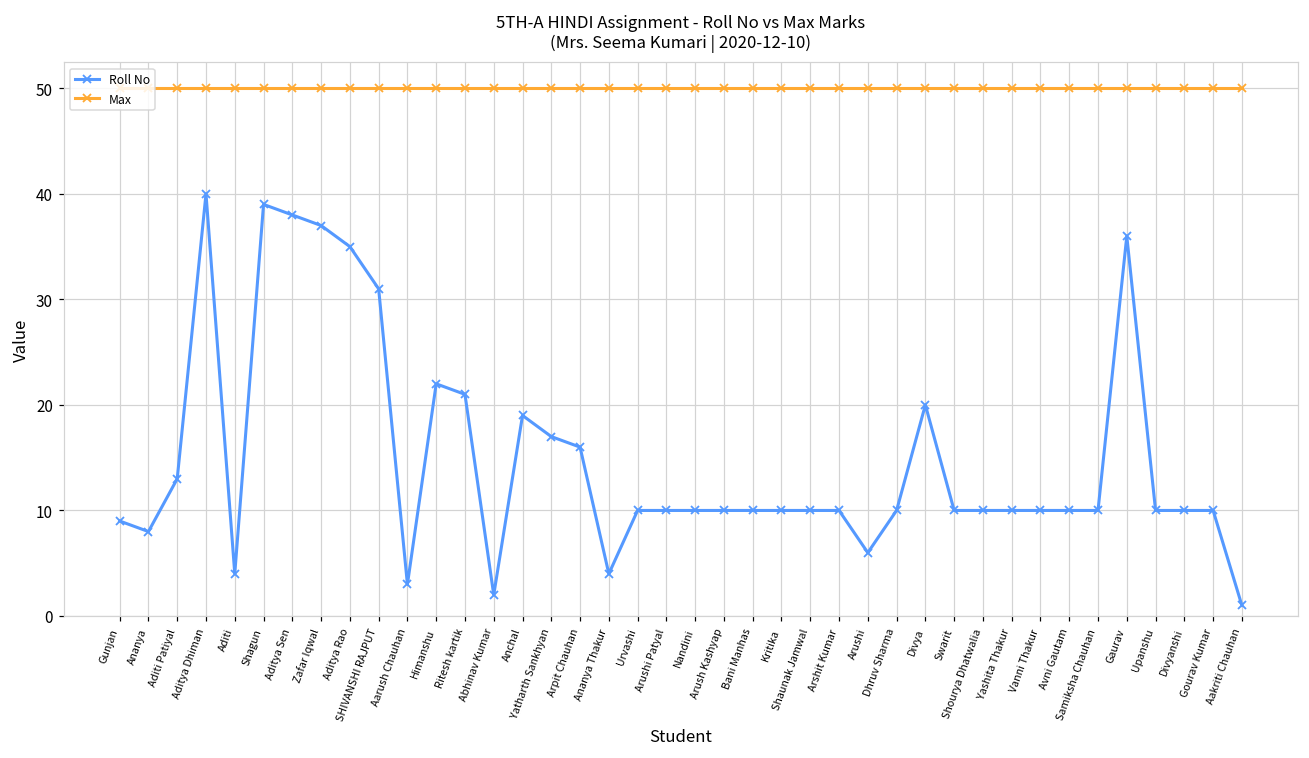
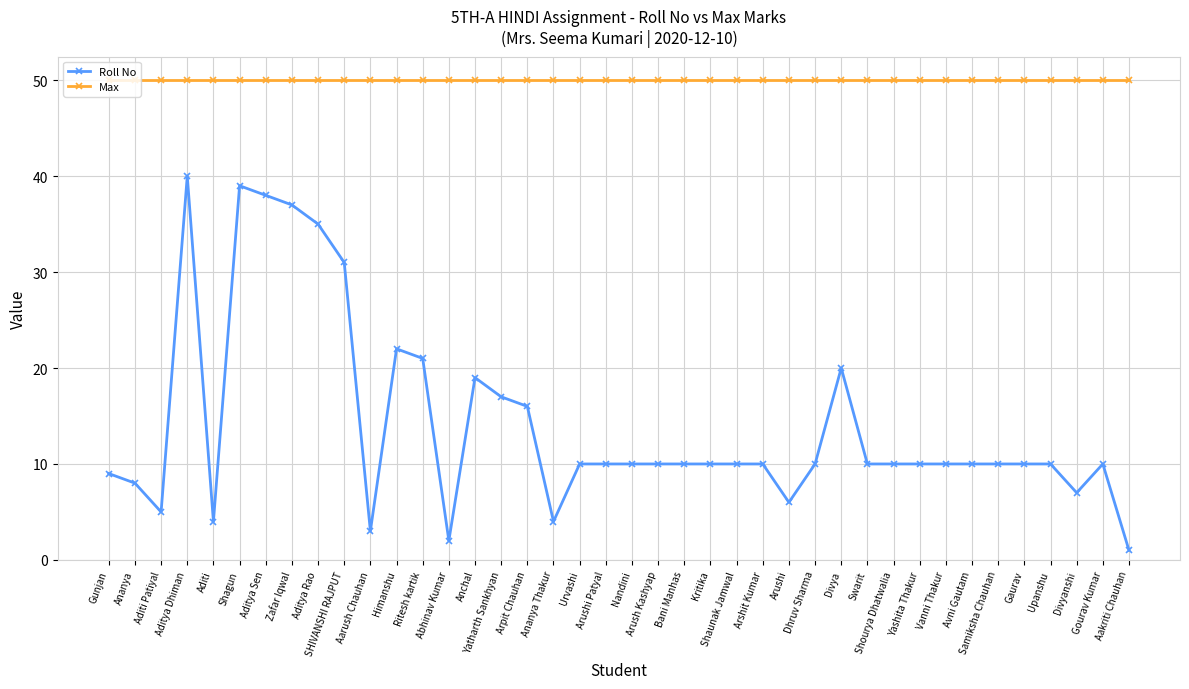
  {
    "Roll No": {
      "Gunjan": 9,
      "Ananya": 8,
-     "Aditi Patiyal": 13,
+     "Aditi Patiyal": 5,
      "Aditya Dhiman": 40,
      "Aditi": 4,
      "Shagun": 39,
      "Aditya Sen": 38,
      "Zafar Iqwal": 37,
      "Aditya Rao": 35,
      "SHIVANSHI RAJPUT": 31,
      "Aarush Chauhan": 3,
      "Himanshu": 22,
      "Ritesh kartik": 21,
      "Abhinav Kumar": 2,
      "Anchal": 19,
      "Yatharth Sankhyan": 17,
      "Arpit Chauhan": 16,
      "Ananya Thakur": 4,
      "Urvashi": 10,
      "Arushi Patyal": 10,
      "Nandini": 10,
      "Arush Kashyap": 10,
      "Bani Manhas": 10,
      "Kritika": 10,
      "Shaunak Jamwal": 10,
      "Arshit Kumar": 10,
      "Arushi": 6,
      "Dhruv Sharma": 10,
      "Divya": 20,
      "Swarit": 10,
      "Shourya Dhatwalia": 10,
      "Yashita Thakur": 10,
      "Vanni Thakur": 10,
      "Avni Gautam": 10,
      "Samiksha Chauhan": 10,
-     "Gaurav": 36,
+     "Gaurav": 10,
      "Upanshu": 10,
-     "Divyanshi": 10,
+     "Divyanshi": 7,
      "Gourav Kumar": 10,
      "Aakriti Chauhan": 1
    },
    "Max": {
      "Aditi Patiyal": 50,
      "Aditya Dhiman": 50,
      "Aditi": 50,
      "Shagun": 50,
      "Aditya Sen": 50,
      "Zafar Iqwal": 50,
      "Aditya Rao": 50,
      "SHIVANSHI RAJPUT": 50,
      "Aarush Chauhan": 50,
      "Himanshu": 50,
      "Ritesh kartik": 50,
      "Abhinav Kumar": 50,
      "Anchal": 50,
      "Yatharth Sankhyan": 50,
      "Arpit Chauhan": 50,
      "Ananya Thakur": 50,
      "Urvashi": 50,
      "Arushi Patyal": 50,
      "Nandini": 50,
      "Arush Kashyap": 50,
      "Bani Manhas": 50,
      "Kritika": 50,
      "Shaunak Jamwal": 50,
      "Arshit Kumar": 50,
      "Arushi": 50,
      "Dhruv Sharma": 50,
      "Divya": 50,
      "Swarit": 50,
      "Shourya Dhatwalia": 50,
      "Yashita Thakur": 50,
      "Vanni Thakur": 50,
      "Avni Gautam": 50,
      "Samiksha Chauhan": 50,
      "Gaurav": 50,
      "Upanshu": 50,
      "Divyanshi": 50,
      "Gourav Kumar": 50,
      "Aakriti Chauhan": 50
    }
  }
